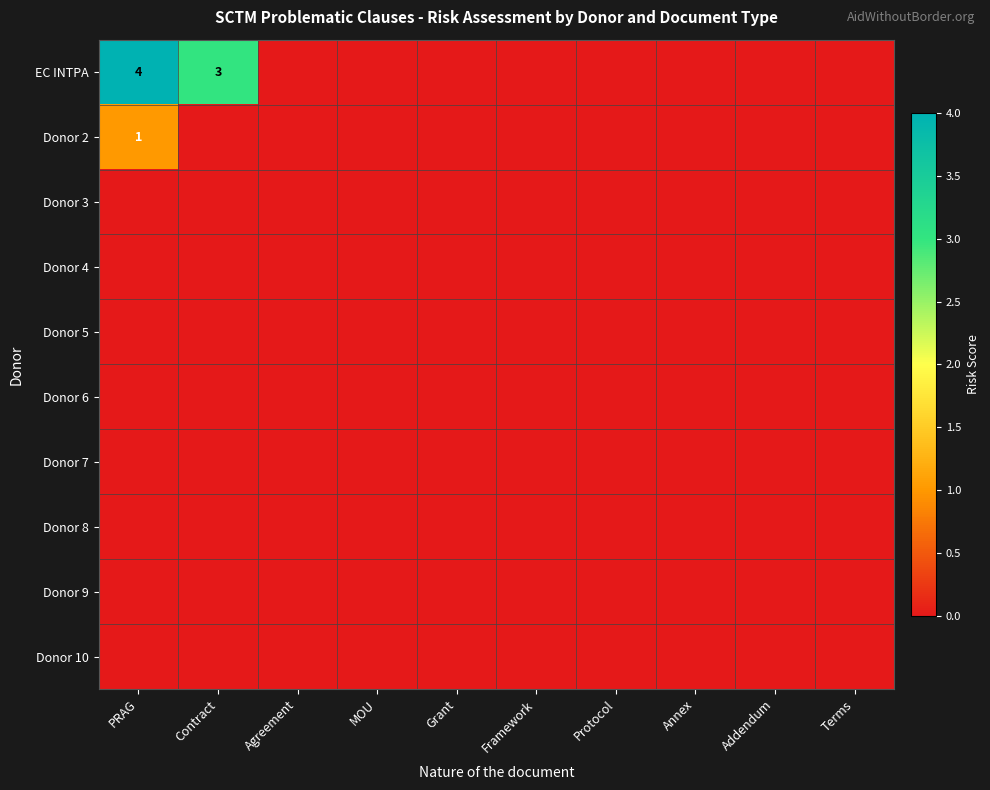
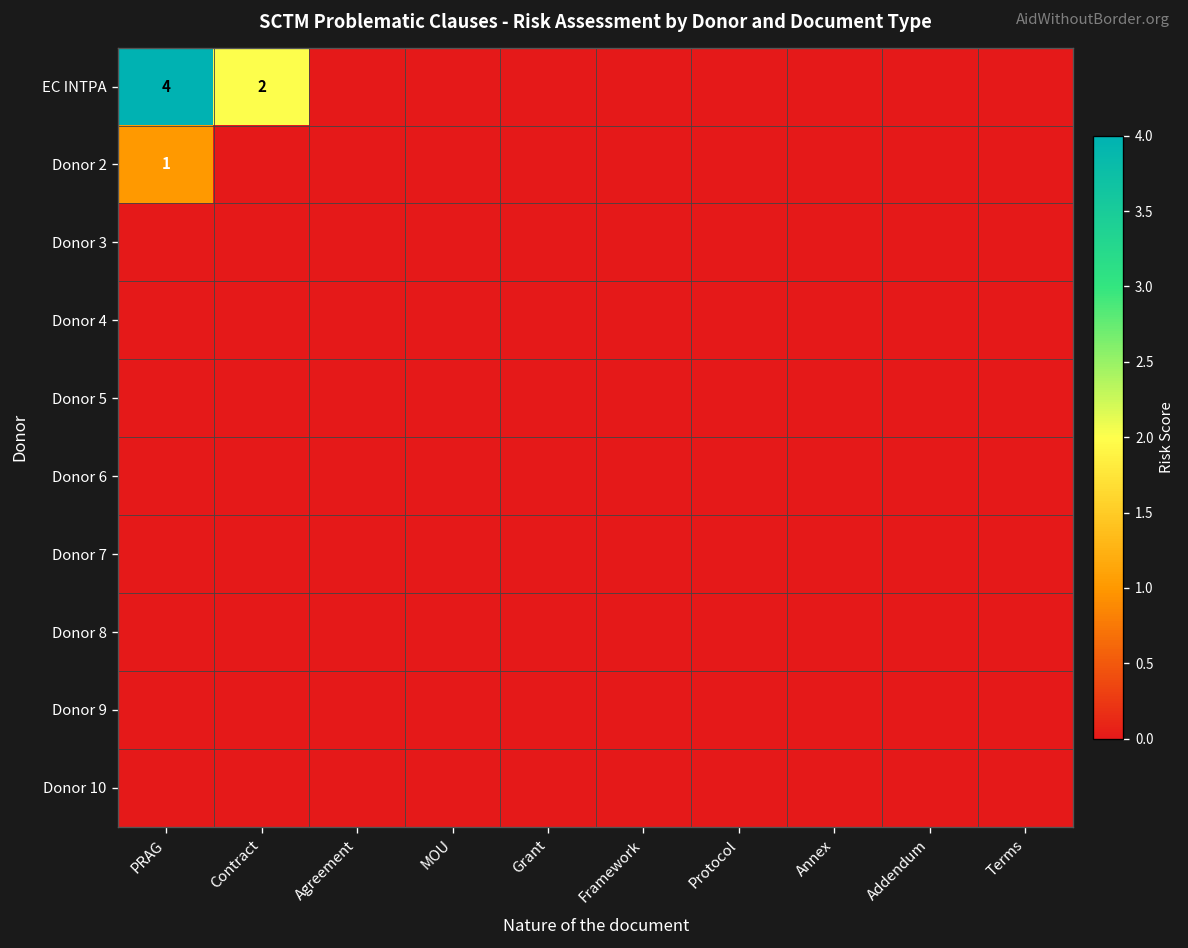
  {
    "EC INTPA": {
      "PRAG": 4,
-     "Contract": 3
+     "Contract": 2
    },
    "Donor 2": {
      "PRAG": 1
    }
  }
